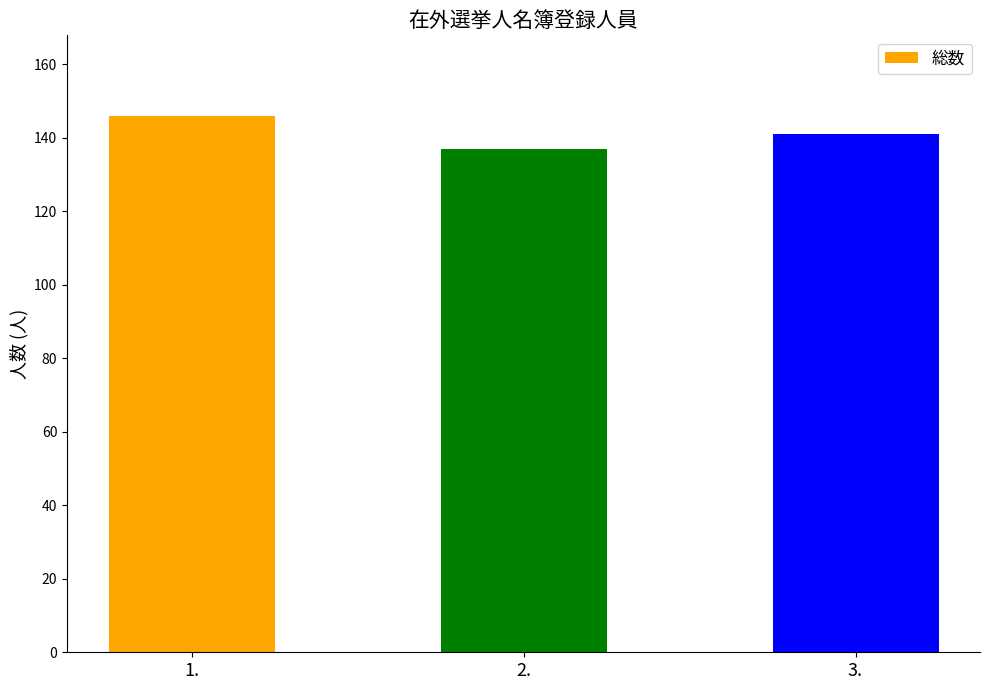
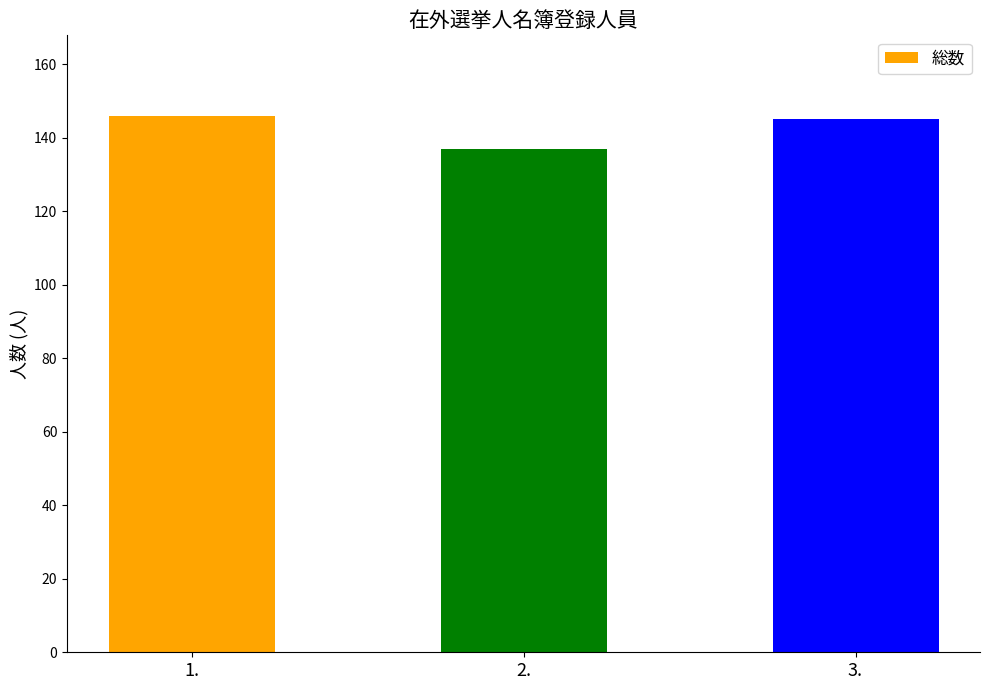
  {
    "1.": 146,
    "2.": 137,
-   "3.": 141
+   "3.": 145
  }
